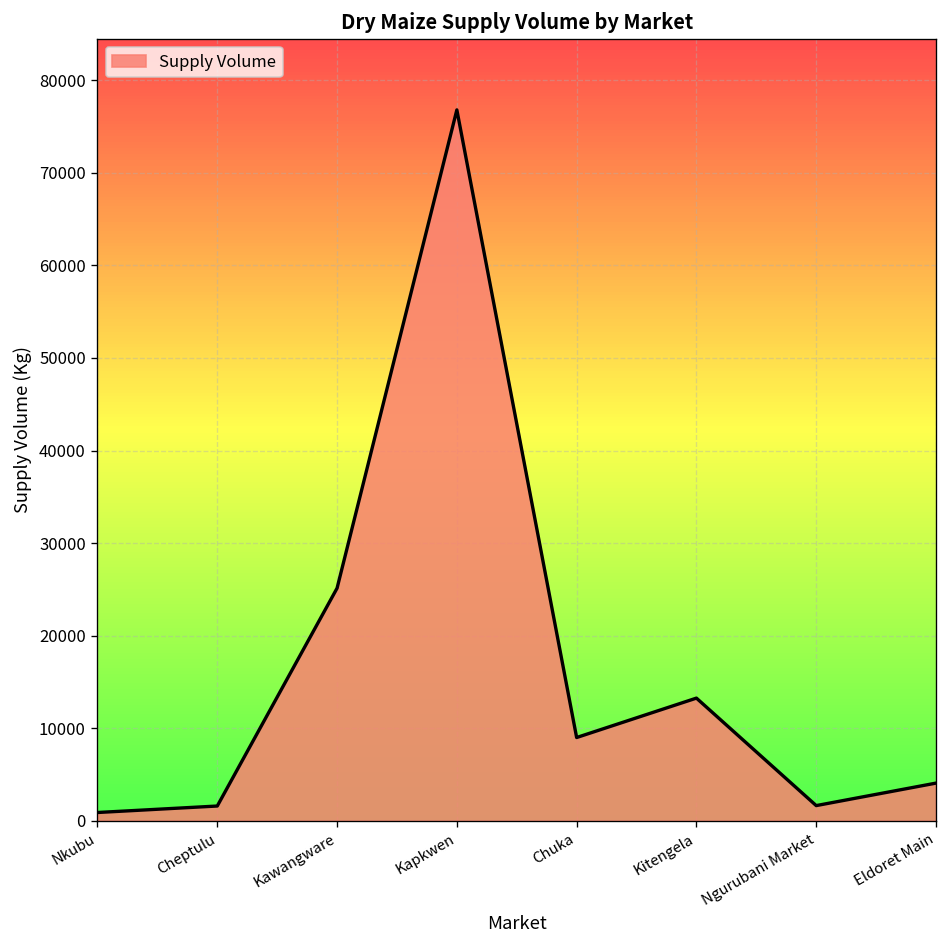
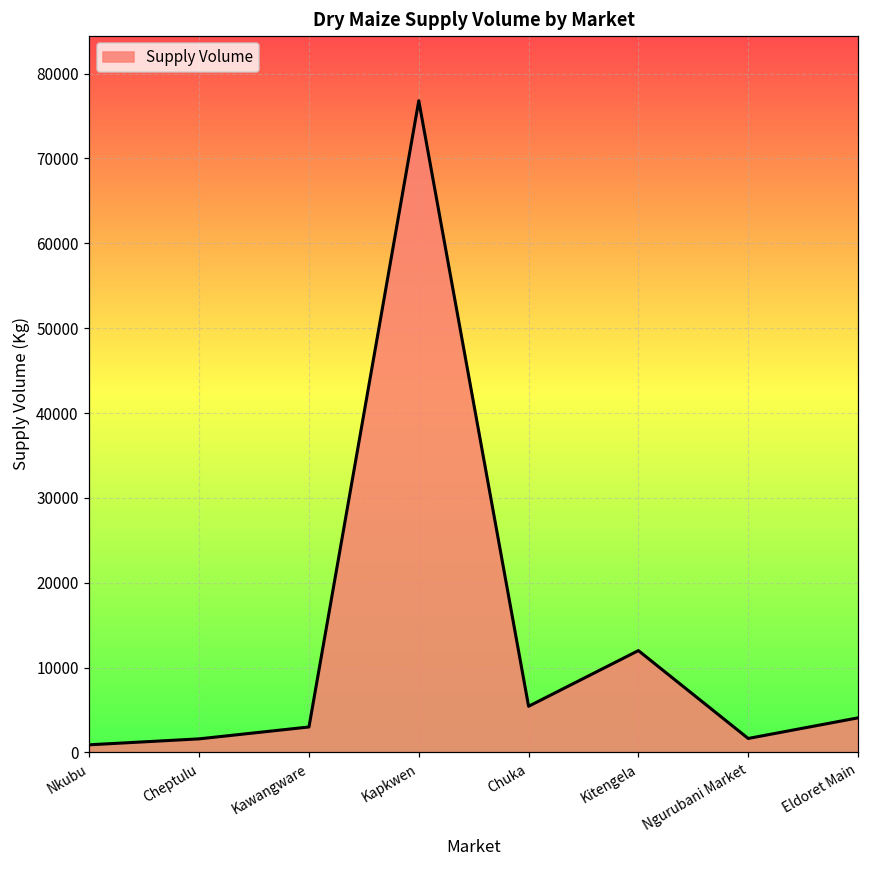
  {
    "Nkubu": 1000,
    "Cheptulu": 2000,
-   "Kawangware": 25000,
+   "Kawangware": 3000,
    "Kapkwen": 77000,
-   "Chuka": 9000,
-   "Kitengela": 13000,
+   "Chuka": 5000,
+   "Kitengela": 12000,
    "Ngurubani Market": 2000,
    "Eldoret Main": 4000
  }
